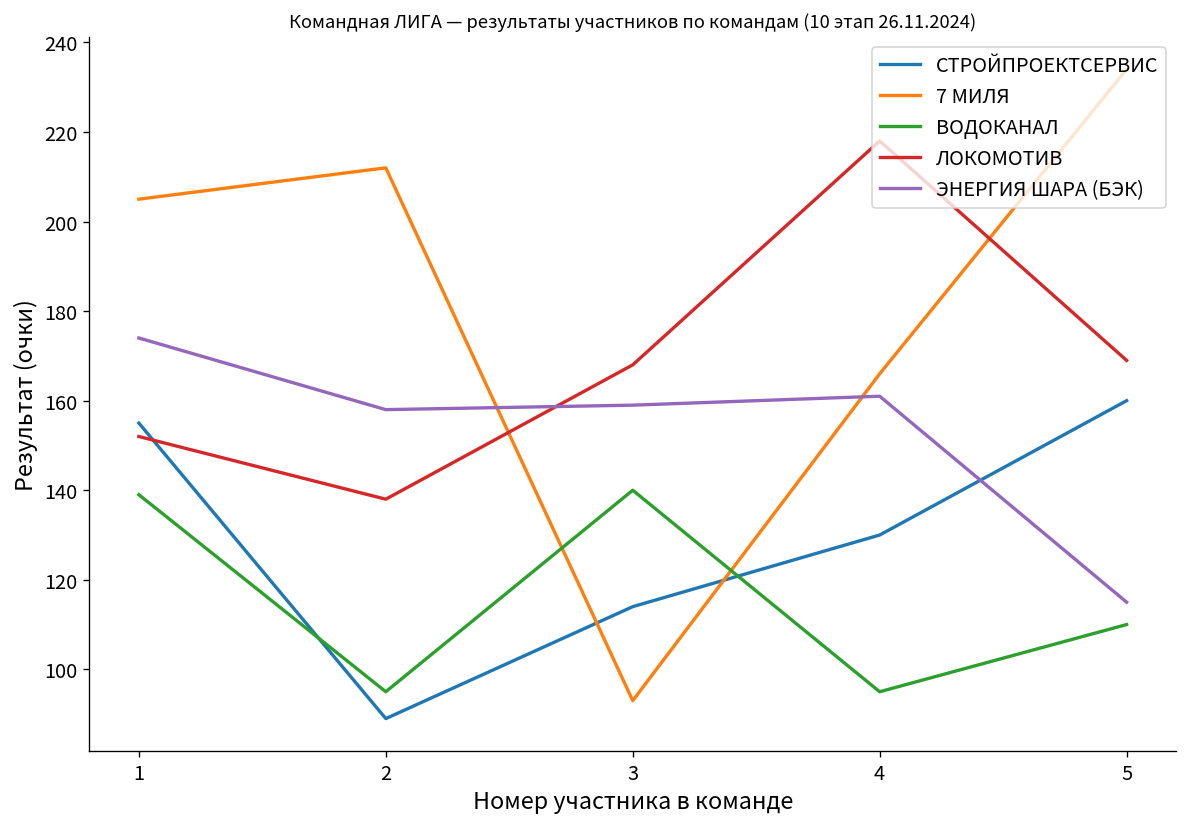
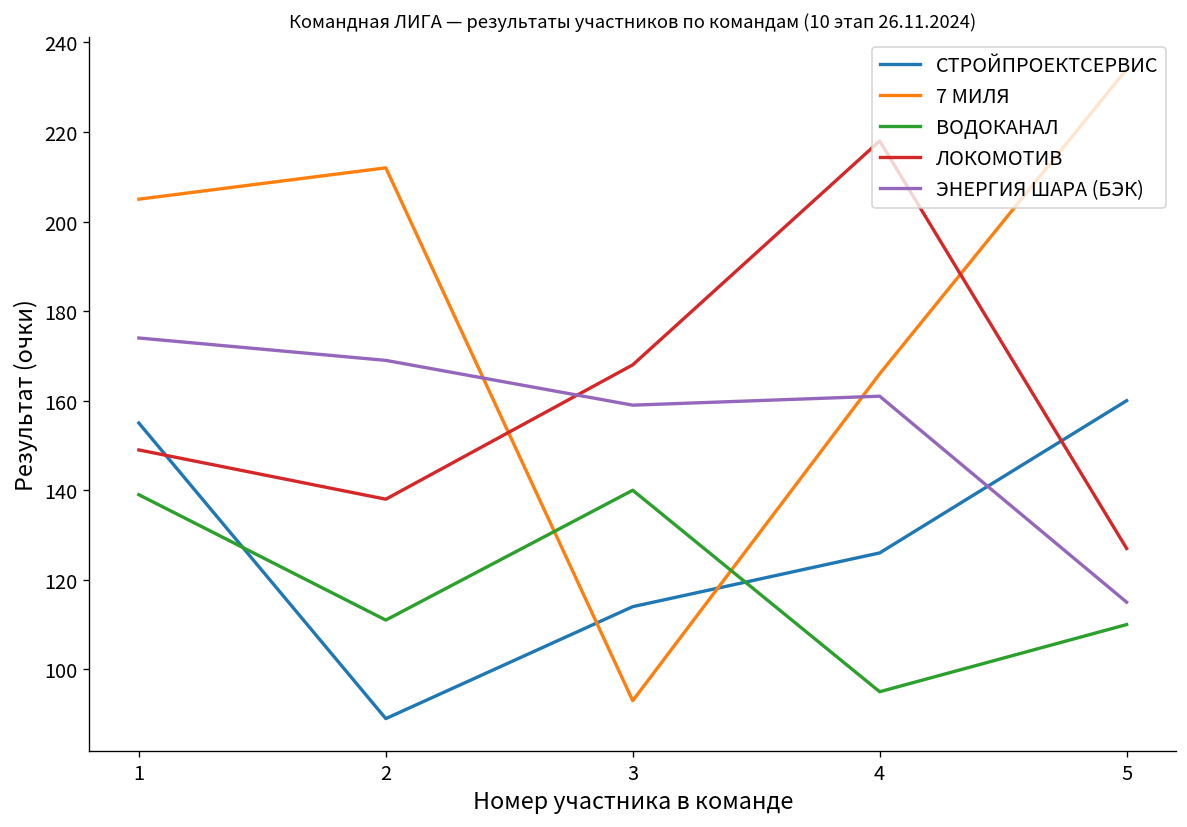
  {
    "СТРОЙПРОЕКТСЕРВИС": {
      "1": 155,
      "2": 89,
      "3": 114,
-     "4": 130,
+     "4": 126,
      "5": 160
    },
    "7 МИЛЯ": {
      "1": 205,
      "2": 212,
      "3": 93,
      "4": 166
    },
    "ВОДОКАНАЛ": {
      "1": 139,
-     "2": 95,
+     "2": 111,
      "3": 140,
      "4": 95,
      "5": 110
    },
    "ЛОКОМОТИВ": {
-     "1": 152,
+     "1": 149,
      "2": 138,
      "3": 168,
-     "5": 169
+     "5": 127
    },
    "ЭНЕРГИЯ ШАРА (БЭК)": {
      "1": 174,
-     "2": 158,
+     "2": 169,
      "3": 159,
      "4": 161,
      "5": 115
    }
  }
